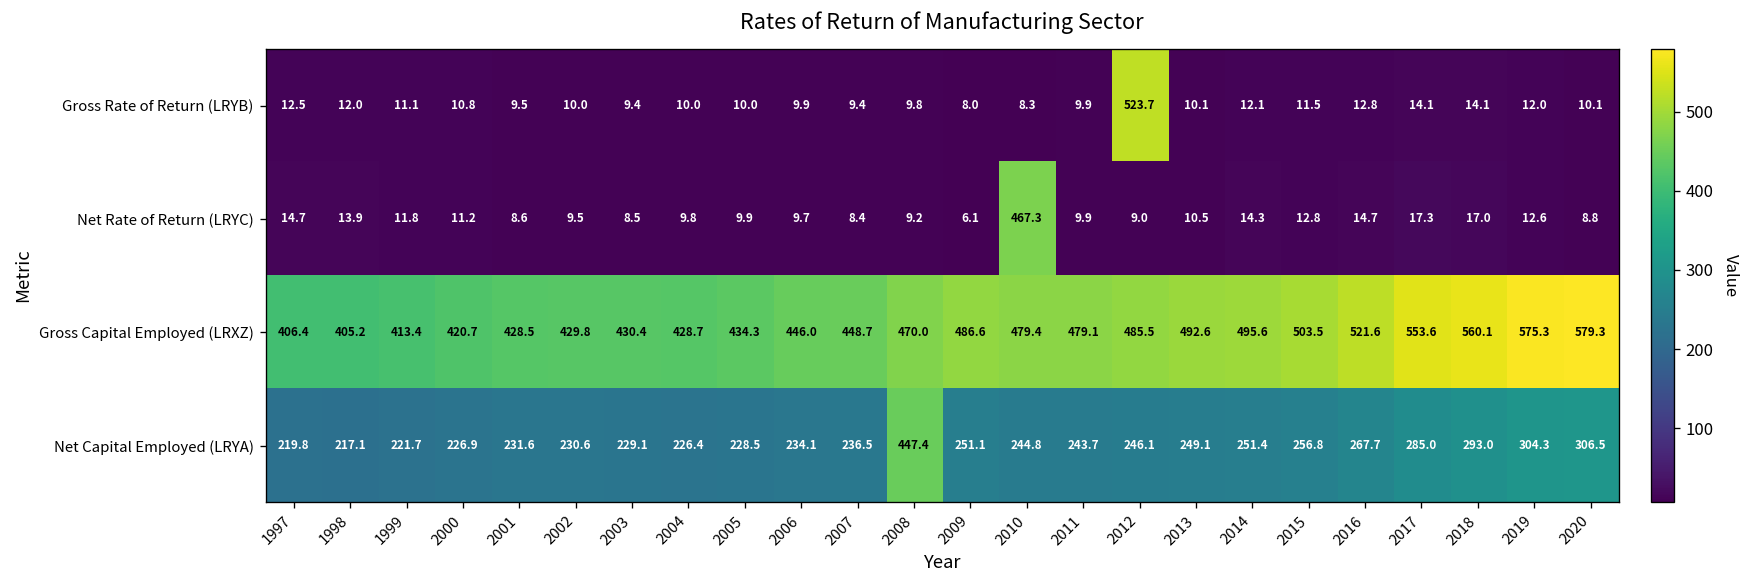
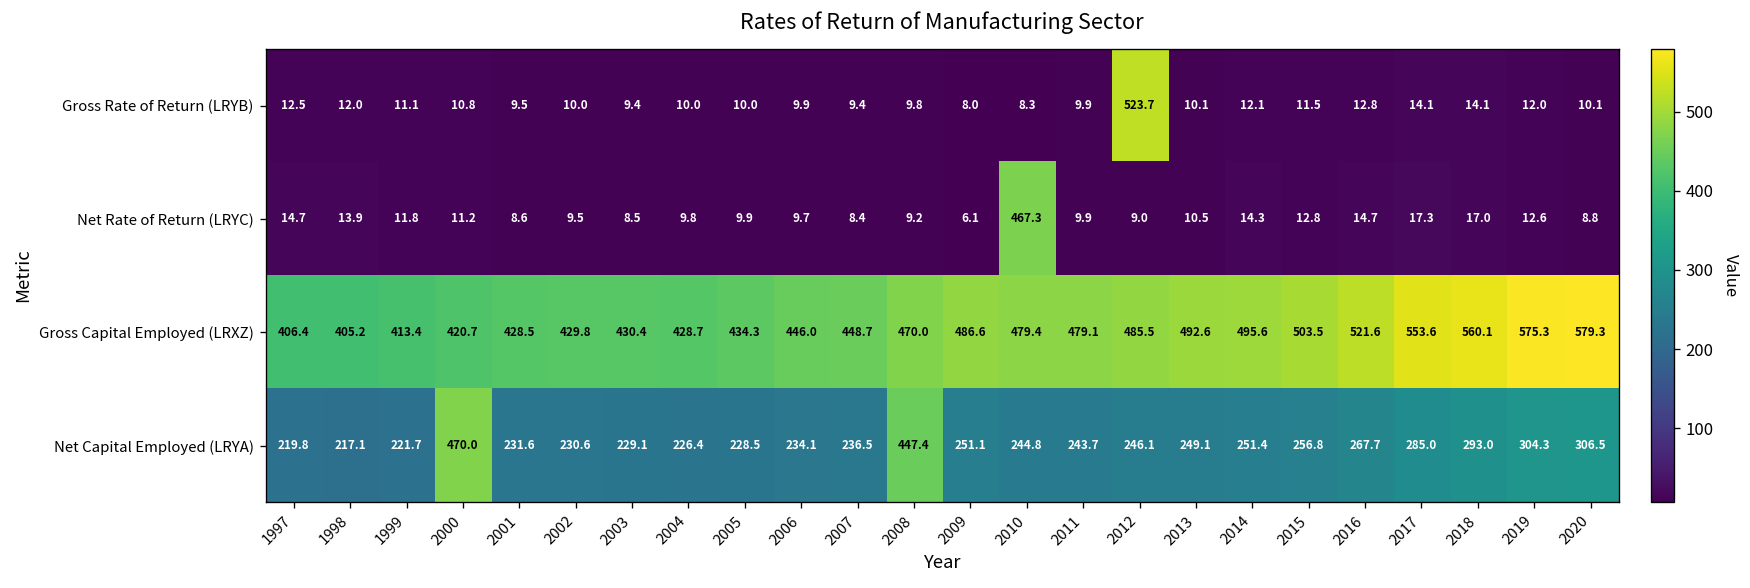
  {
    "Gross Rate of Return (LRYB)": {
      "1997": 12.5,
      "1998": 12.0,
      "1999": 11.1,
      "2000": 10.8,
      "2001": 9.5,
      "2002": 10.0,
      "2003": 9.4,
      "2004": 10.0,
      "2005": 10.0,
      "2006": 9.9,
      "2007": 9.4,
      "2008": 9.8,
      "2009": 8.0,
      "2010": 8.3,
      "2011": 9.9,
      "2012": 523.7,
      "2013": 10.1,
      "2014": 12.1,
      "2015": 11.5,
      "2016": 12.8,
      "2017": 14.1,
      "2018": 14.1,
      "2019": 12.0,
      "2020": 10.1
    },
    "Net Rate of Return (LRYC)": {
      "1997": 14.7,
      "1998": 13.9,
      "1999": 11.8,
      "2000": 11.2,
      "2001": 8.6,
      "2002": 9.5,
      "2003": 8.5,
      "2004": 9.8,
      "2005": 9.9,
      "2006": 9.7,
      "2007": 8.4,
      "2008": 9.2,
      "2009": 6.1,
      "2010": 467.3,
      "2011": 9.9,
      "2012": 9.0,
      "2013": 10.5,
      "2014": 14.3,
      "2015": 12.8,
      "2016": 14.7,
      "2017": 17.3,
      "2018": 17.0,
      "2019": 12.6,
      "2020": 8.8
    },
    "Gross Capital Employed (LRXZ)": {
      "1997": 406.4,
      "1998": 405.2,
      "1999": 413.4,
      "2000": 420.7,
      "2001": 428.5,
      "2002": 429.8,
      "2003": 430.4,
      "2004": 428.7,
      "2005": 434.3,
      "2006": 446.0,
      "2007": 448.7,
      "2008": 470.0,
      "2009": 486.6,
      "2010": 479.4,
      "2011": 479.1,
      "2012": 485.5,
      "2013": 492.6,
      "2014": 495.6,
      "2015": 503.5,
      "2016": 521.6,
      "2017": 553.6,
      "2018": 560.1,
      "2019": 575.3,
      "2020": 579.3
    },
    "Net Capital Employed (LRYA)": {
      "1997": 219.8,
      "1998": 217.1,
      "1999": 221.7,
-     "2000": 226.9,
+     "2000": 470.0,
      "2001": 231.6,
      "2002": 230.6,
      "2003": 229.1,
      "2004": 226.4,
      "2005": 228.5,
      "2006": 234.1,
      "2007": 236.5,
      "2008": 447.4,
      "2009": 251.1,
      "2010": 244.8,
      "2011": 243.7,
      "2012": 246.1,
      "2013": 249.1,
      "2014": 251.4,
      "2015": 256.8,
      "2016": 267.7,
      "2017": 285.0,
      "2018": 293.0,
      "2019": 304.3,
      "2020": 306.5
    }
  }
